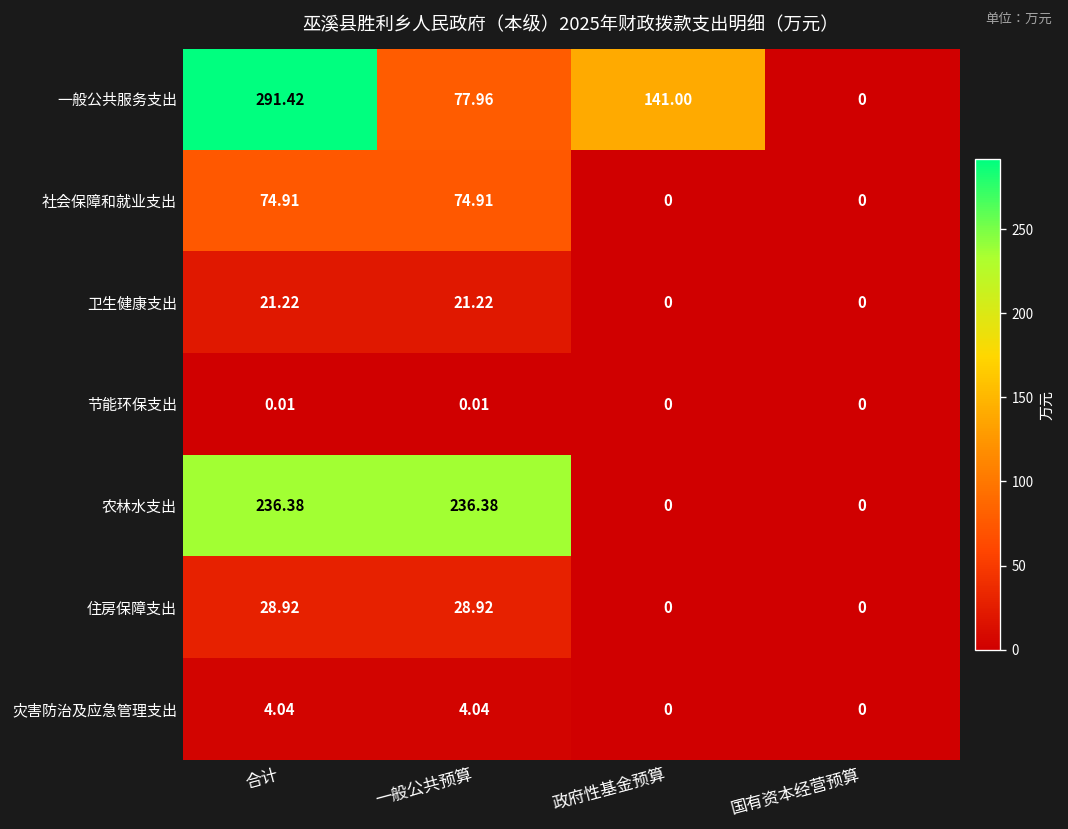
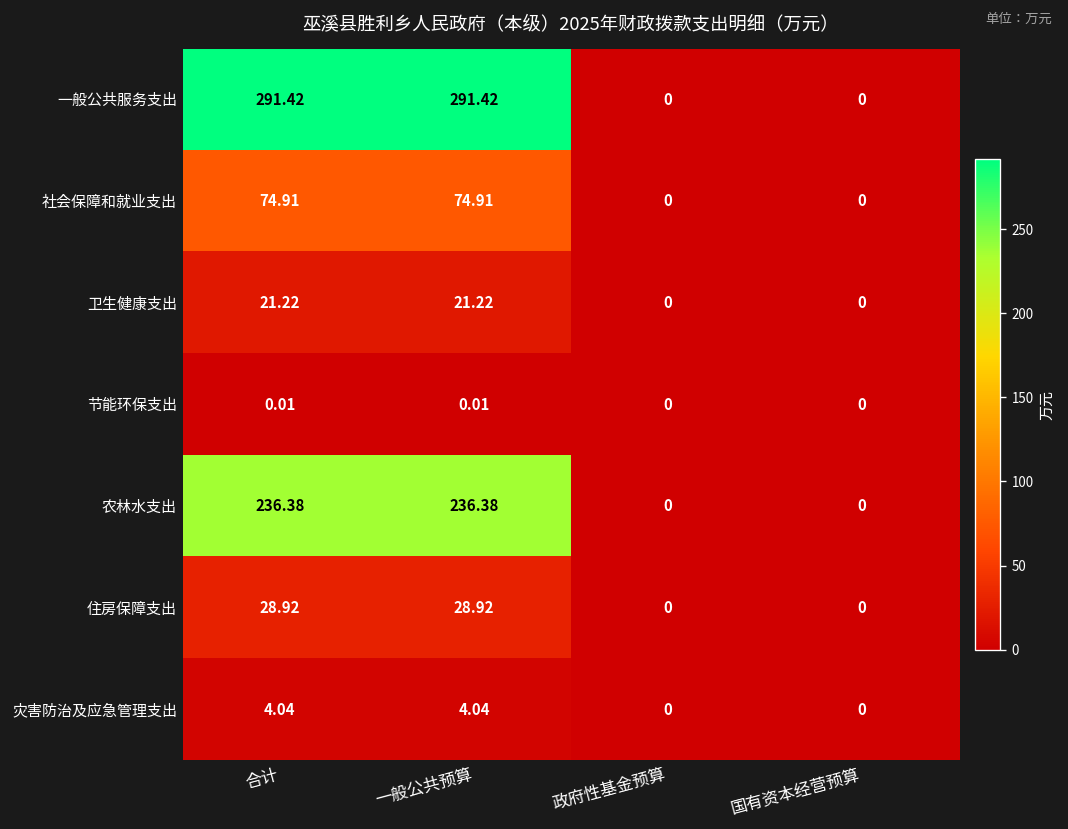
  {
    "一般公共服务支出": {
      "合计": 291.42,
-     "一般公共预算": 77.96,
-     "政府性基金预算": 141.00,
+     "一般公共预算": 291.42,
+     "政府性基金预算": 0,
      "国有资本经营预算": 0
    },
    "社会保障和就业支出": {
      "合计": 74.91,
      "一般公共预算": 74.91,
      "政府性基金预算": 0,
      "国有资本经营预算": 0
    },
    "卫生健康支出": {
      "合计": 21.22,
      "一般公共预算": 21.22,
      "政府性基金预算": 0,
      "国有资本经营预算": 0
    },
    "节能环保支出": {
      "合计": 0.01,
      "一般公共预算": 0.01,
      "政府性基金预算": 0,
      "国有资本经营预算": 0
    },
    "农林水支出": {
      "合计": 236.38,
      "一般公共预算": 236.38,
      "政府性基金预算": 0,
      "国有资本经营预算": 0
    },
    "住房保障支出": {
      "合计": 28.92,
      "一般公共预算": 28.92,
      "政府性基金预算": 0,
      "国有资本经营预算": 0
    },
    "灾害防治及应急管理支出": {
      "合计": 4.04,
      "一般公共预算": 4.04,
      "政府性基金预算": 0,
      "国有资本经营预算": 0
    }
  }
